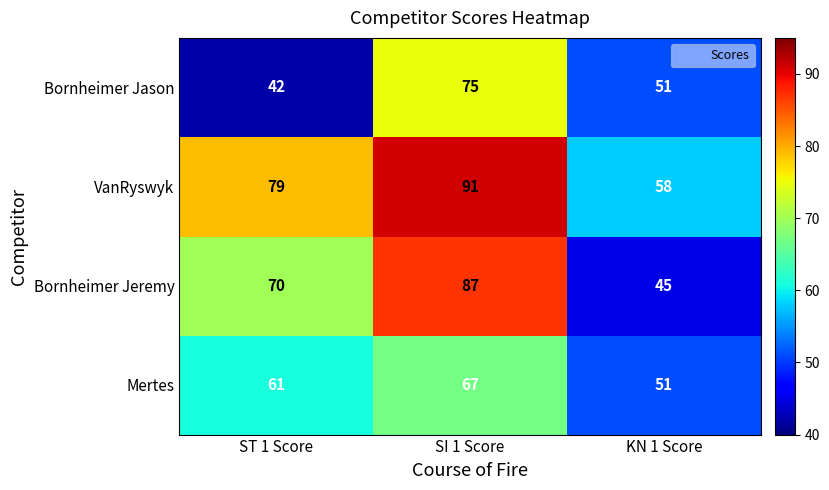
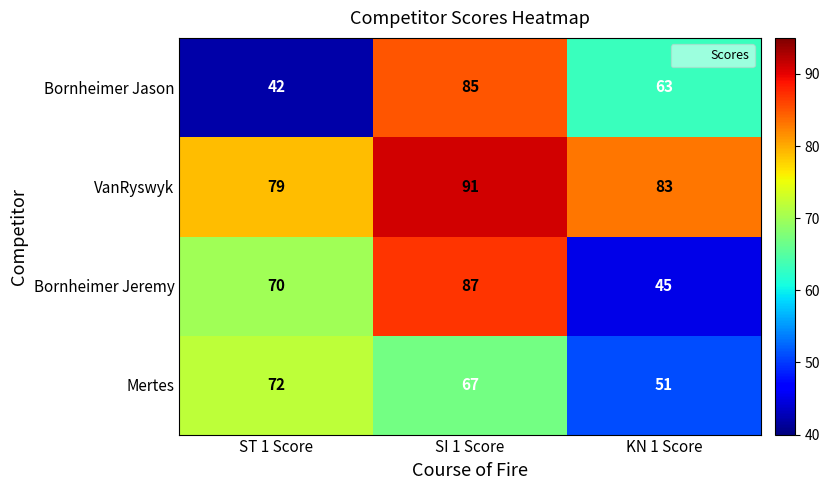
  {
    "Bornheimer Jason": {
      "ST 1 Score": 42,
-     "SI 1 Score": 75,
-     "KN 1 Score": 51
+     "SI 1 Score": 85,
+     "KN 1 Score": 63
    },
    "VanRyswyk": {
      "ST 1 Score": 79,
      "SI 1 Score": 91,
-     "KN 1 Score": 58
+     "KN 1 Score": 83
    },
    "Bornheimer Jeremy": {
      "ST 1 Score": 70,
      "SI 1 Score": 87,
      "KN 1 Score": 45
    },
    "Mertes": {
-     "ST 1 Score": 61,
+     "ST 1 Score": 72,
      "SI 1 Score": 67,
      "KN 1 Score": 51
    }
  }
